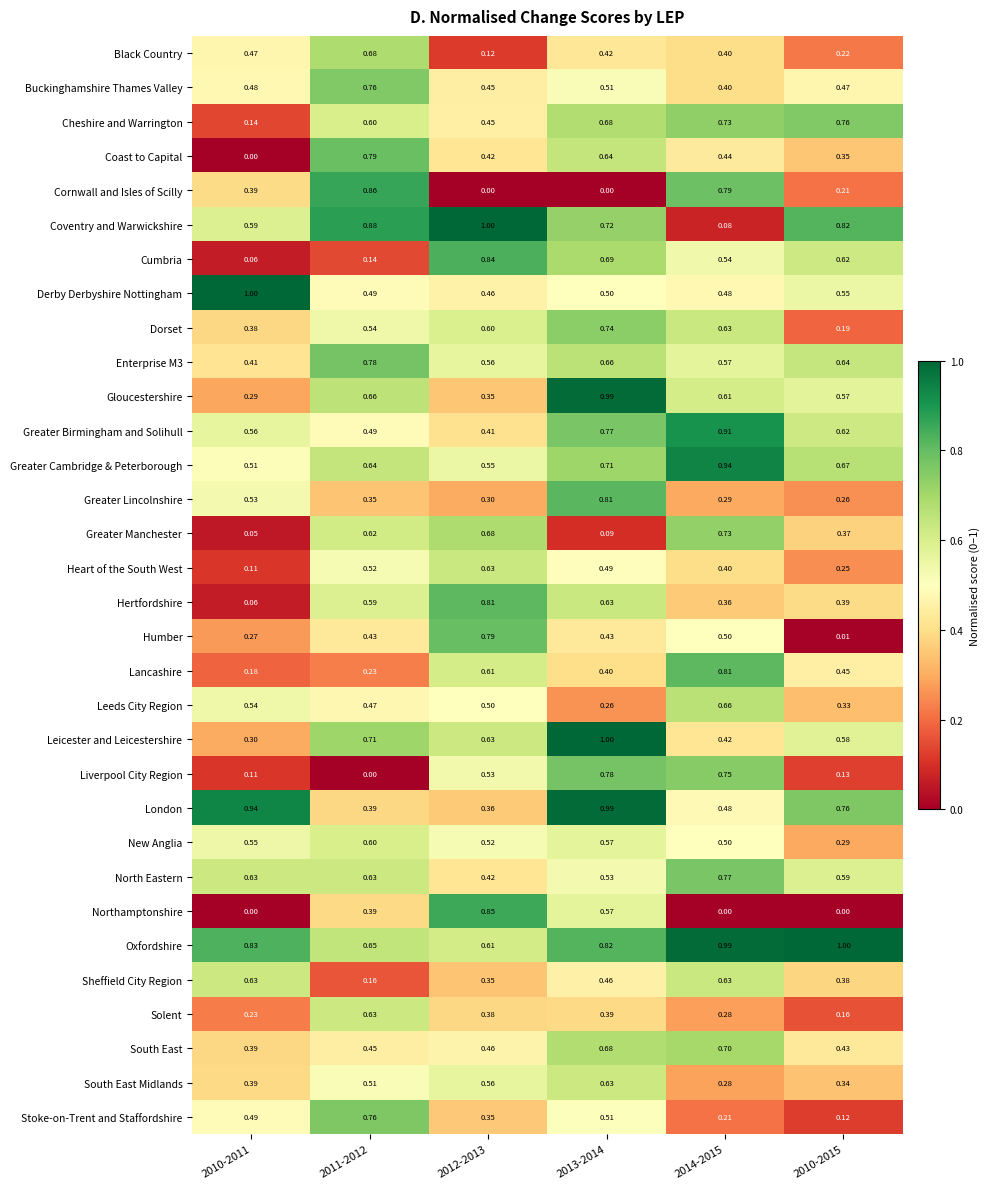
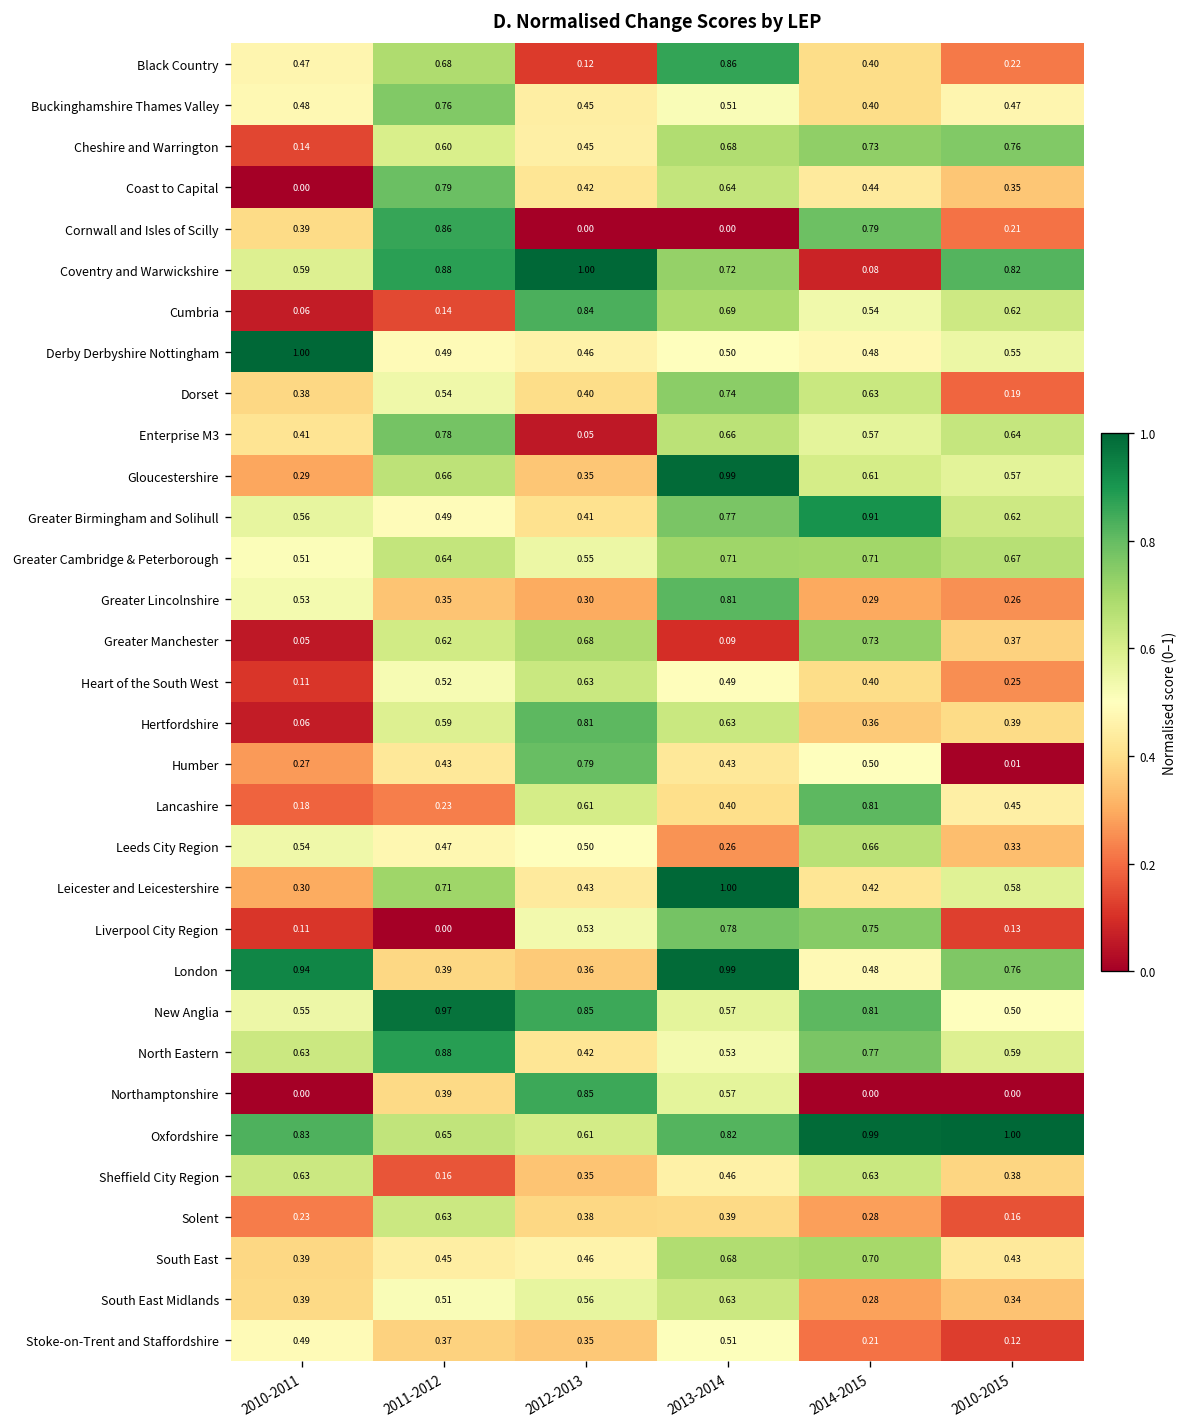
  {
    "Black Country": {
      "2010-2011": 0.47,
      "2011-2012": 0.68,
      "2012-2013": 0.12,
-     "2013-2014": 0.42,
+     "2013-2014": 0.86,
      "2014-2015": 0.40,
      "2010-2015": 0.22
    },
    "Buckinghamshire Thames Valley": {
      "2010-2011": 0.48,
      "2011-2012": 0.76,
      "2012-2013": 0.45,
      "2013-2014": 0.51,
      "2014-2015": 0.40,
      "2010-2015": 0.47
    },
    "Cheshire and Warrington": {
      "2010-2011": 0.14,
      "2011-2012": 0.60,
      "2012-2013": 0.45,
      "2013-2014": 0.68,
      "2014-2015": 0.73,
      "2010-2015": 0.76
    },
    "Coast to Capital": {
      "2010-2011": 0.00,
      "2011-2012": 0.79,
      "2012-2013": 0.42,
      "2013-2014": 0.64,
      "2014-2015": 0.44,
      "2010-2015": 0.35
    },
    "Cornwall and Isles of Scilly": {
      "2010-2011": 0.39,
      "2011-2012": 0.86,
      "2012-2013": 0.00,
      "2013-2014": 0.00,
      "2014-2015": 0.79,
      "2010-2015": 0.21
    },
    "Coventry and Warwickshire": {
      "2010-2011": 0.59,
      "2011-2012": 0.88,
      "2012-2013": 1.00,
      "2013-2014": 0.72,
      "2014-2015": 0.08,
      "2010-2015": 0.82
    },
    "Cumbria": {
      "2010-2011": 0.06,
      "2011-2012": 0.14,
      "2012-2013": 0.84,
      "2013-2014": 0.69,
      "2014-2015": 0.54,
      "2010-2015": 0.62
    },
    "Derby Derbyshire Nottingham": {
      "2010-2011": 1.00,
      "2011-2012": 0.49,
      "2012-2013": 0.46,
      "2013-2014": 0.50,
      "2014-2015": 0.48,
      "2010-2015": 0.55
    },
    "Dorset": {
      "2010-2011": 0.38,
      "2011-2012": 0.54,
-     "2012-2013": 0.60,
+     "2012-2013": 0.40,
      "2013-2014": 0.74,
      "2014-2015": 0.63,
      "2010-2015": 0.19
    },
    "Enterprise M3": {
      "2010-2011": 0.41,
      "2011-2012": 0.78,
-     "2012-2013": 0.56,
+     "2012-2013": 0.05,
      "2013-2014": 0.66,
      "2014-2015": 0.57,
      "2010-2015": 0.64
    },
    "Gloucestershire": {
      "2010-2011": 0.29,
      "2011-2012": 0.66,
      "2012-2013": 0.35,
      "2013-2014": 0.99,
      "2014-2015": 0.61,
      "2010-2015": 0.57
    },
    "Greater Birmingham and Solihull": {
      "2010-2011": 0.56,
      "2011-2012": 0.49,
      "2012-2013": 0.41,
      "2013-2014": 0.77,
      "2014-2015": 0.91,
      "2010-2015": 0.62
    },
    "Greater Cambridge & Peterborough": {
      "2010-2011": 0.51,
      "2011-2012": 0.64,
      "2012-2013": 0.55,
      "2013-2014": 0.71,
-     "2014-2015": 0.94,
+     "2014-2015": 0.71,
      "2010-2015": 0.67
    },
    "Greater Lincolnshire": {
      "2010-2011": 0.53,
      "2011-2012": 0.35,
      "2012-2013": 0.30,
      "2013-2014": 0.81,
      "2014-2015": 0.29,
      "2010-2015": 0.26
    },
    "Greater Manchester": {
      "2010-2011": 0.05,
      "2011-2012": 0.62,
      "2012-2013": 0.68,
      "2013-2014": 0.09,
      "2014-2015": 0.73,
      "2010-2015": 0.37
    },
    "Heart of the South West": {
      "2010-2011": 0.11,
      "2011-2012": 0.52,
      "2012-2013": 0.63,
      "2013-2014": 0.49,
      "2014-2015": 0.40,
      "2010-2015": 0.25
    },
    "Hertfordshire": {
      "2010-2011": 0.06,
      "2011-2012": 0.59,
      "2012-2013": 0.81,
      "2013-2014": 0.63,
      "2014-2015": 0.36,
      "2010-2015": 0.39
    },
    "Humber": {
      "2010-2011": 0.27,
      "2011-2012": 0.43,
      "2012-2013": 0.79,
      "2013-2014": 0.43,
      "2014-2015": 0.50,
      "2010-2015": 0.01
    },
    "Lancashire": {
      "2010-2011": 0.18,
      "2011-2012": 0.23,
      "2012-2013": 0.61,
      "2013-2014": 0.40,
      "2014-2015": 0.81,
      "2010-2015": 0.45
    },
    "Leeds City Region": {
      "2010-2011": 0.54,
      "2011-2012": 0.47,
      "2012-2013": 0.50,
      "2013-2014": 0.26,
      "2014-2015": 0.66,
      "2010-2015": 0.33
    },
    "Leicester and Leicestershire": {
      "2010-2011": 0.30,
      "2011-2012": 0.71,
-     "2012-2013": 0.63,
+     "2012-2013": 0.43,
      "2013-2014": 1.00,
      "2014-2015": 0.42,
      "2010-2015": 0.58
    },
    "Liverpool City Region": {
      "2010-2011": 0.11,
      "2011-2012": 0.00,
      "2012-2013": 0.53,
      "2013-2014": 0.78,
      "2014-2015": 0.75,
      "2010-2015": 0.13
    },
    "London": {
      "2010-2011": 0.94,
      "2011-2012": 0.39,
      "2012-2013": 0.36,
      "2013-2014": 0.99,
      "2014-2015": 0.48,
      "2010-2015": 0.76
    },
    "New Anglia": {
      "2010-2011": 0.55,
-     "2011-2012": 0.60,
-     "2012-2013": 0.52,
+     "2011-2012": 0.97,
+     "2012-2013": 0.85,
      "2013-2014": 0.57,
-     "2014-2015": 0.50,
-     "2010-2015": 0.29
+     "2014-2015": 0.81,
+     "2010-2015": 0.50
    },
    "North Eastern": {
      "2010-2011": 0.63,
-     "2011-2012": 0.63,
+     "2011-2012": 0.88,
      "2012-2013": 0.42,
      "2013-2014": 0.53,
      "2014-2015": 0.77,
      "2010-2015": 0.59
    },
    "Northamptonshire": {
      "2010-2011": 0.00,
      "2011-2012": 0.39,
      "2012-2013": 0.85,
      "2013-2014": 0.57,
      "2014-2015": 0.00,
      "2010-2015": 0.00
    },
    "Oxfordshire": {
      "2010-2011": 0.83,
      "2011-2012": 0.65,
      "2012-2013": 0.61,
      "2013-2014": 0.82,
      "2014-2015": 0.99,
      "2010-2015": 1.00
    },
    "Sheffield City Region": {
      "2010-2011": 0.63,
      "2011-2012": 0.16,
      "2012-2013": 0.35,
      "2013-2014": 0.46,
      "2014-2015": 0.63,
      "2010-2015": 0.38
    },
    "Solent": {
      "2010-2011": 0.23,
      "2011-2012": 0.63,
      "2012-2013": 0.38,
      "2013-2014": 0.39,
      "2014-2015": 0.28,
      "2010-2015": 0.16
    },
    "South East": {
      "2010-2011": 0.39,
      "2011-2012": 0.45,
      "2012-2013": 0.46,
      "2013-2014": 0.68,
      "2014-2015": 0.70,
      "2010-2015": 0.43
    },
    "South East Midlands": {
      "2010-2011": 0.39,
      "2011-2012": 0.51,
      "2012-2013": 0.56,
      "2013-2014": 0.63,
      "2014-2015": 0.28,
      "2010-2015": 0.34
    },
    "Stoke-on-Trent and Staffordshire": {
      "2010-2011": 0.49,
-     "2011-2012": 0.76,
+     "2011-2012": 0.37,
      "2012-2013": 0.35,
      "2013-2014": 0.51,
      "2014-2015": 0.21,
      "2010-2015": 0.12
    }
  }
